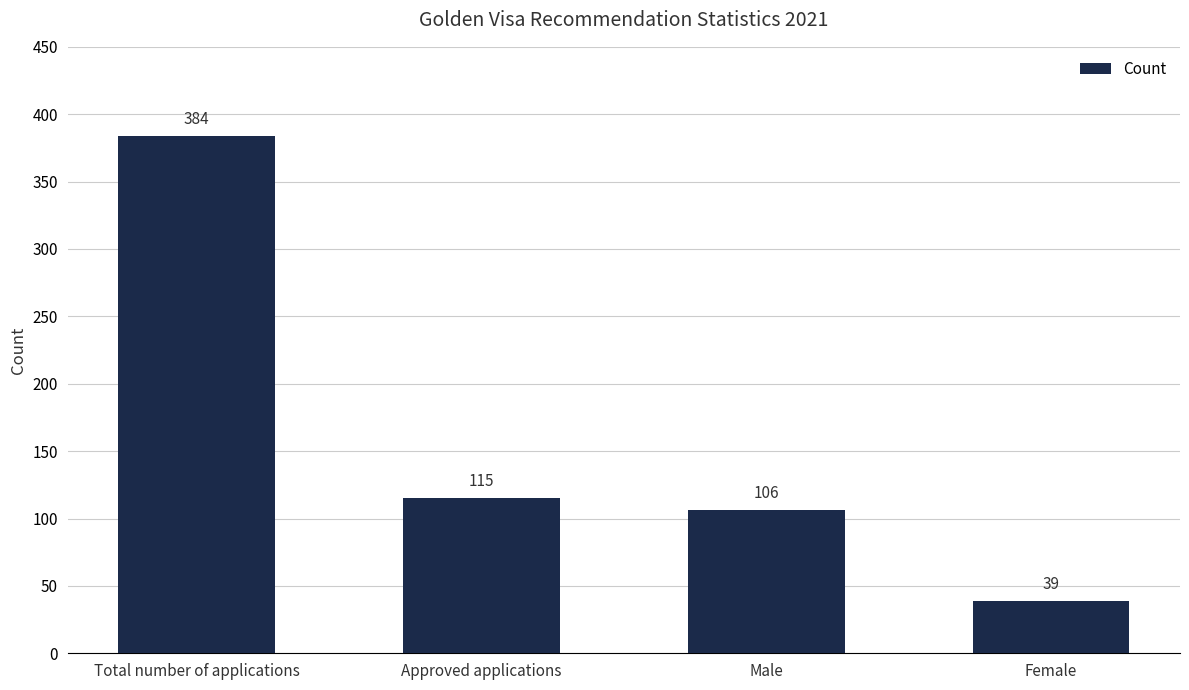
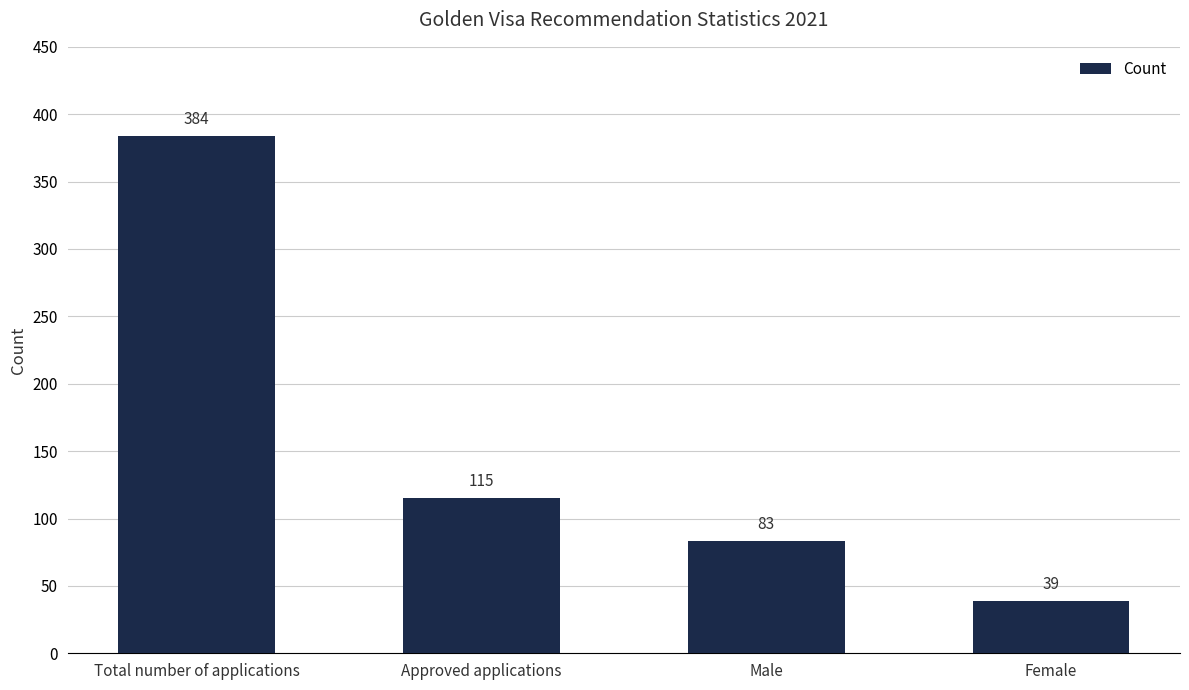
  {
    "Total number of applications": 384,
    "Approved applications": 115,
-   "Male": 106,
+   "Male": 83,
    "Female": 39
  }
